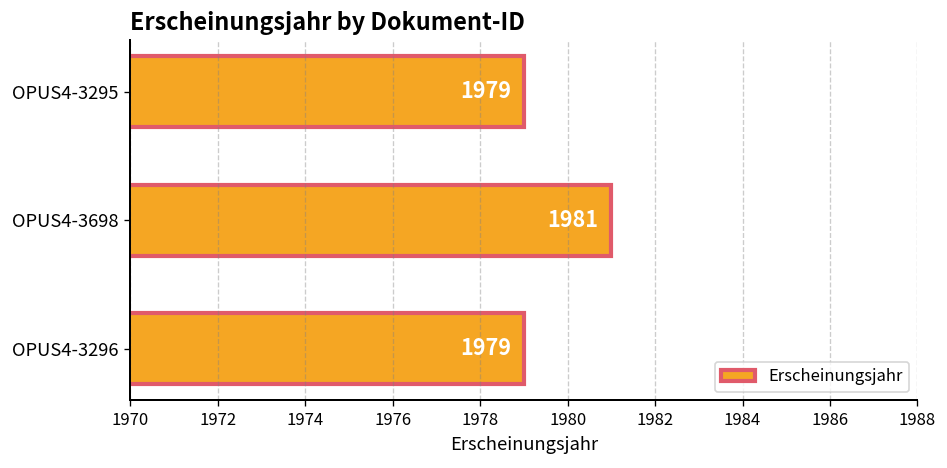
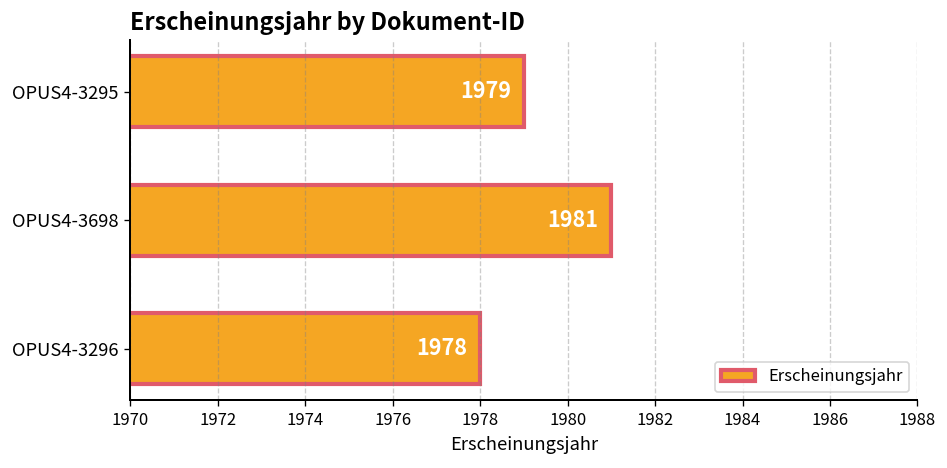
  {
    "OPUS4-3295": 1979,
    "OPUS4-3698": 1981,
-   "OPUS4-3296": 1979
+   "OPUS4-3296": 1978
  }
